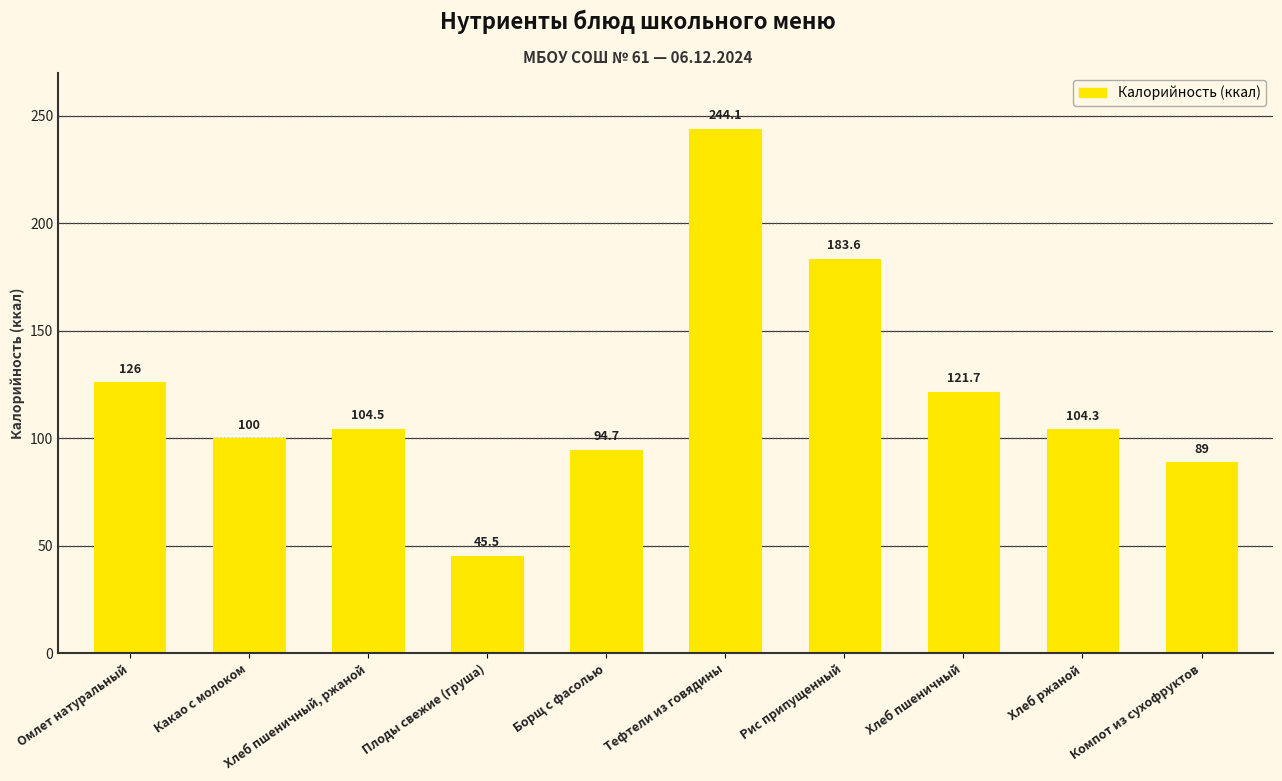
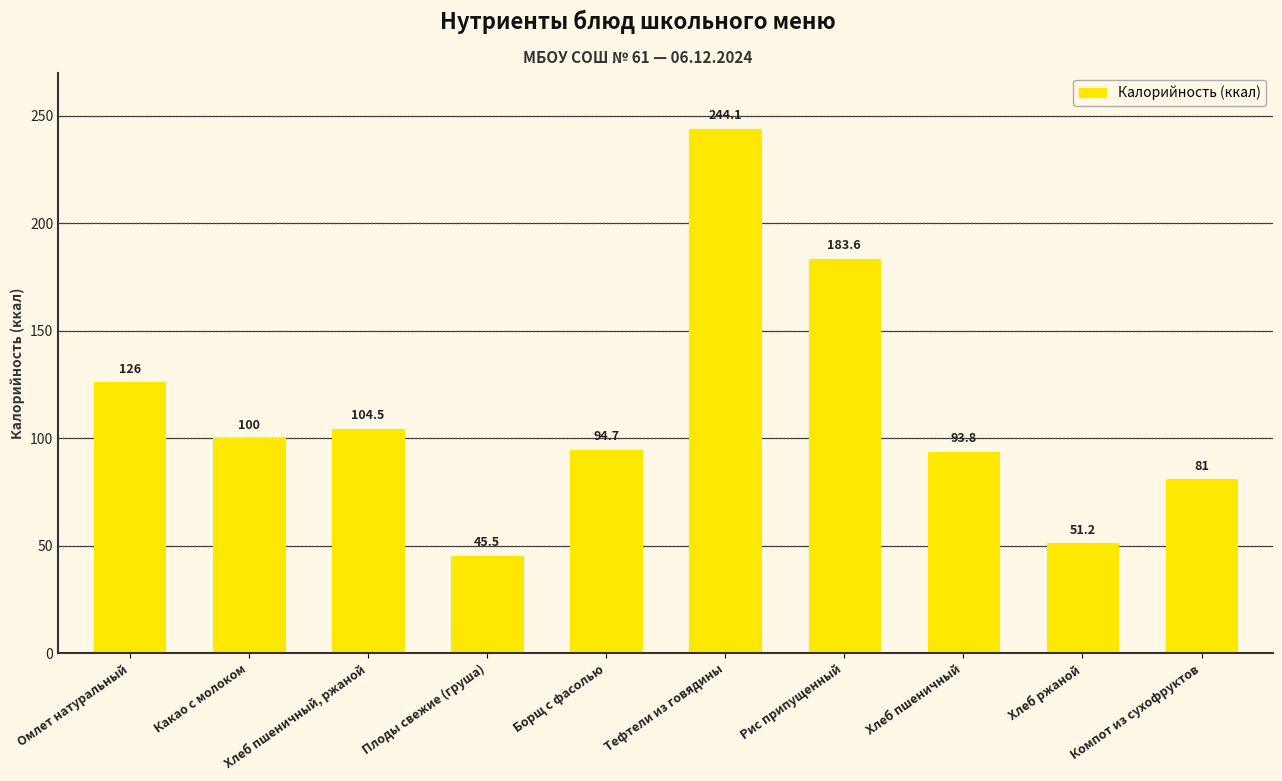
  {
    "Омлет натуральный": 126,
    "Какао с молоком": 100,
    "Хлеб пшеничный, ржаной": 104.5,
    "Плоды свежие (груша)": 45.5,
    "Борщ с фасолью": 94.7,
    "Тефтели из говядины": 244.1,
    "Рис припущенный": 183.6,
-   "Хлеб пшеничный": 121.7,
-   "Хлеб ржаной": 104.3,
-   "Компот из сухофруктов": 89
+   "Хлеб пшеничный": 93.8,
+   "Хлеб ржаной": 51.2,
+   "Компот из сухофруктов": 81
  }
